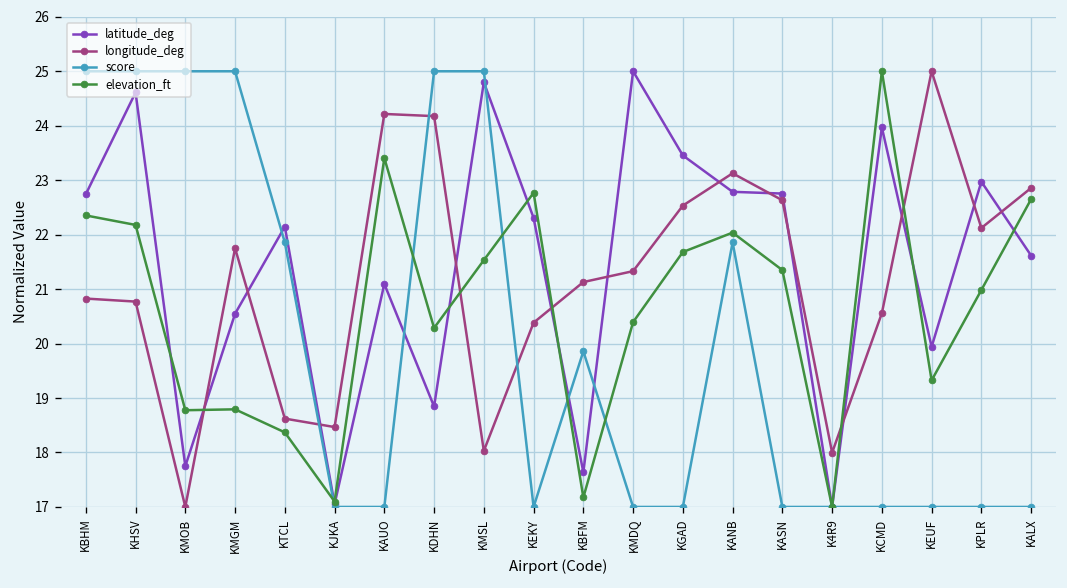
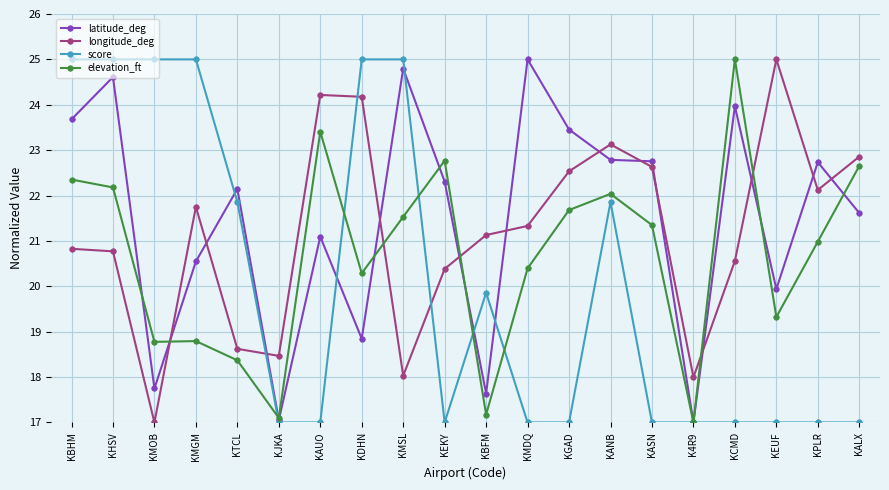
  {
    "latitude_deg": {
-     "KBHM": 22.7,
+     "KBHM": 23.7,
      "KMOB": 17.7,
      "KMGM": 20.5,
      "KTCL": 22.1,
      "KAUO": 21.1,
      "KDHN": 18.8,
      "KMSL": 24.8,
      "KEKY": 22.3,
      "KBFM": 17.6,
      "KMDQ": 25.0,
      "KGAD": 23.5,
      "KANB": 22.8,
      "KASN": 22.8,
      "KCMD": 24.0,
      "KEUF": 19.9,
-     "KPLR": 23.0,
+     "KPLR": 22.7,
      "KALX": 21.6
    },
    "longitude_deg": {
      "KBHM": 20.8,
      "KHSV": 20.8,
      "KMOB": 17.0,
      "KMGM": 21.7,
      "KTCL": 18.6,
      "KJKA": 18.5,
      "KAUO": 24.2,
      "KDHN": 24.2,
      "KMSL": 18.0,
      "KEKY": 20.4,
      "KBFM": 21.1,
      "KMDQ": 21.3,
      "KGAD": 22.5,
      "KANB": 23.1,
      "KASN": 22.6,
      "K4R9": 18.0,
      "KCMD": 20.6,
      "KEUF": 25.0,
      "KPLR": 22.1,
      "KALX": 22.9
    },
    "score": {
      "KMGM": 25.0,
      "KTCL": 21.9,
      "KAUO": 17.0,
      "KDHN": 25.0,
      "KMSL": 25.0,
      "KEKY": 17.0,
      "KBFM": 19.9,
      "KMDQ": 17.0,
      "KGAD": 17.0,
      "KANB": 21.9,
      "KASN": 17.0,
      "KCMD": 17.0,
      "KEUF": 17.0,
      "KPLR": 17.0,
      "KALX": 17.0
    },
    "elevation_ft": {
      "KBHM": 22.4,
      "KHSV": 22.2,
      "KMOB": 18.8,
      "KMGM": 18.8,
      "KTCL": 18.4,
      "KAUO": 23.4,
      "KDHN": 20.3,
      "KMSL": 21.5,
      "KEKY": 22.8,
      "KBFM": 17.2,
      "KMDQ": 20.4,
      "KGAD": 21.7,
      "KANB": 22.0,
      "KASN": 21.3,
      "KCMD": 25.0,
      "KEUF": 19.3,
      "KPLR": 21.0,
      "KALX": 22.7
    }
  }
